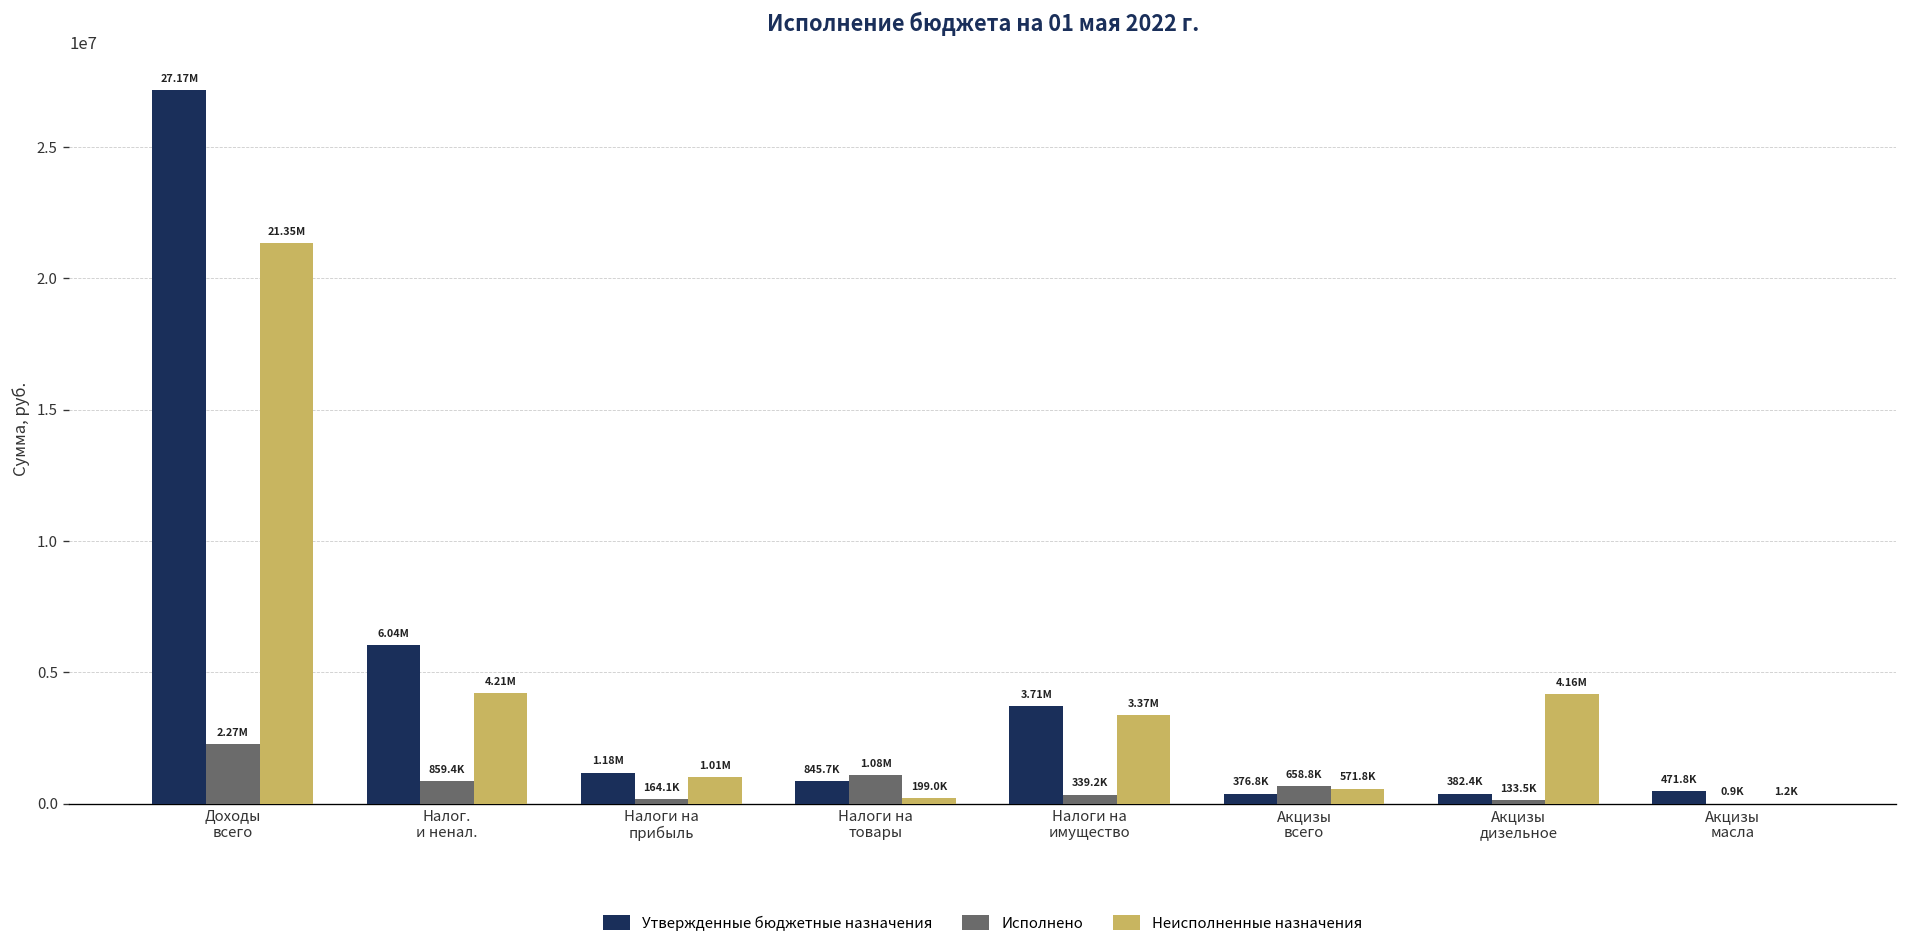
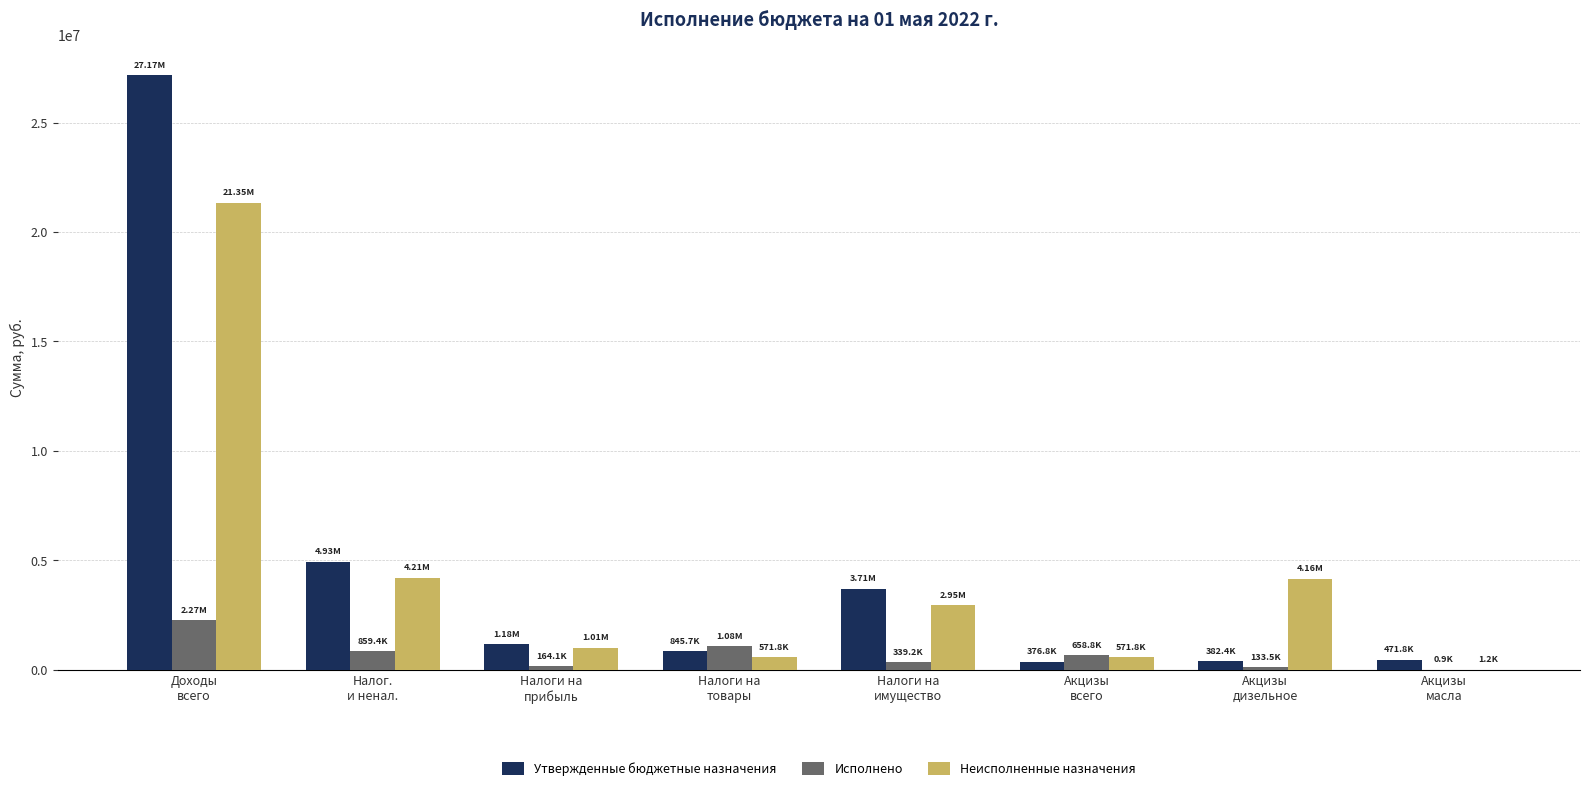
  {
    "Утвержденные бюджетные назначения": {
      "Доходы всего": "27.17M",
-     "Налог. и ненал.": "6.04M",
+     "Налог. и ненал.": "4.93M",
      "Налоги на прибыль": "1.18M",
      "Налоги на товары": "845.7K",
      "Налоги на имущество": "3.71M",
      "Акцизы всего": "376.8K",
      "Акцизы дизельное": "382.4K",
      "Акцизы масла": "471.8K"
    },
    "Исполнено": {
      "Доходы всего": "2.27M",
      "Налог. и ненал.": "859.4K",
      "Налоги на прибыль": "164.1K",
      "Налоги на товары": "1.08M",
      "Налоги на имущество": "339.2K",
      "Акцизы всего": "658.8K",
      "Акцизы дизельное": "133.5K",
      "Акцизы масла": "0.9K"
    },
    "Неисполненные назначения": {
      "Доходы всего": "21.35M",
      "Налог. и ненал.": "4.21M",
      "Налоги на прибыль": "1.01M",
-     "Налоги на товары": "199.0K",
-     "Налоги на имущество": "3.37M",
+     "Налоги на товары": "571.8K",
+     "Налоги на имущество": "2.95M",
      "Акцизы всего": "571.8K",
      "Акцизы дизельное": "4.16M",
      "Акцизы масла": "1.2K"
    }
  }
